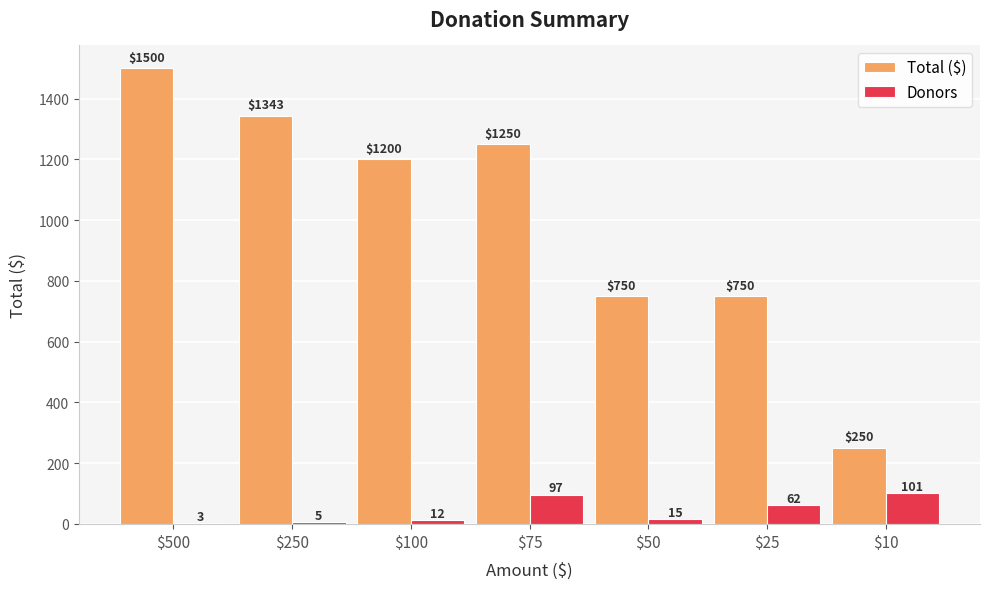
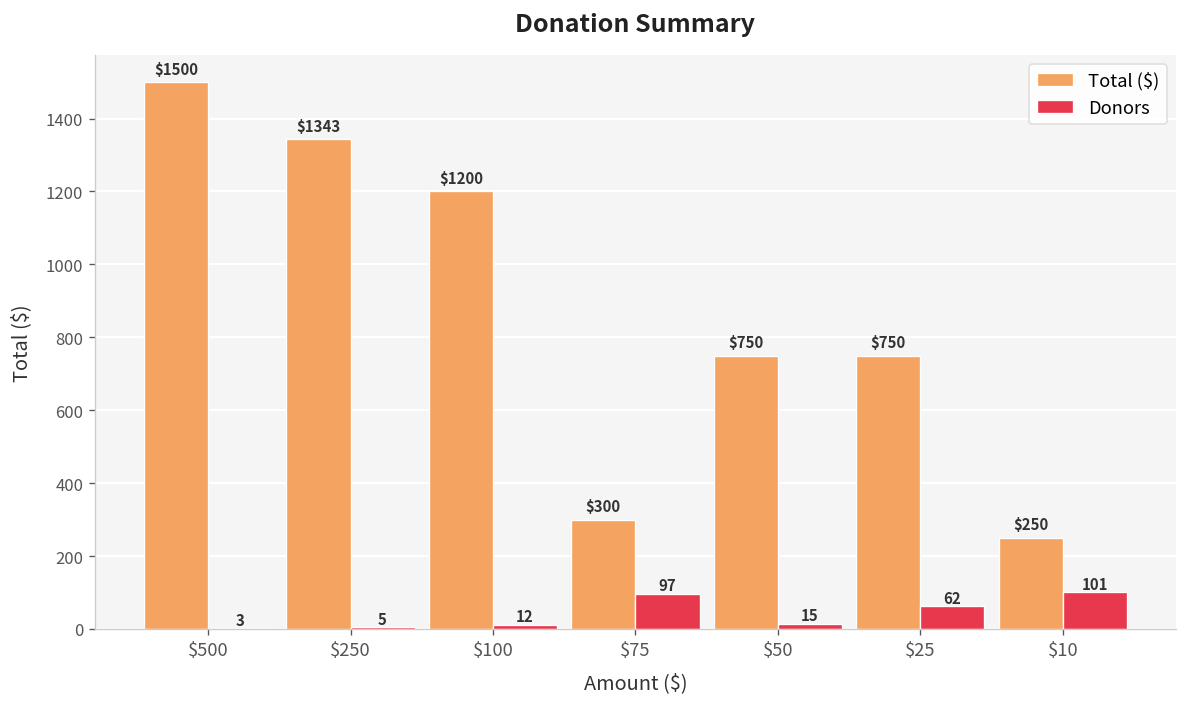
  {
    "Total ($)": {
      "$500": "$1500",
      "$250": "$1343",
      "$100": "$1200",
-     "$75": "$1250",
+     "$75": "$300",
      "$50": "$750",
      "$25": "$750",
      "$10": "$250"
    },
    "Donors": {
      "$500": "3",
      "$250": "5",
      "$100": "12",
      "$75": "97",
      "$50": "15",
      "$25": "62",
      "$10": "101"
    }
  }
